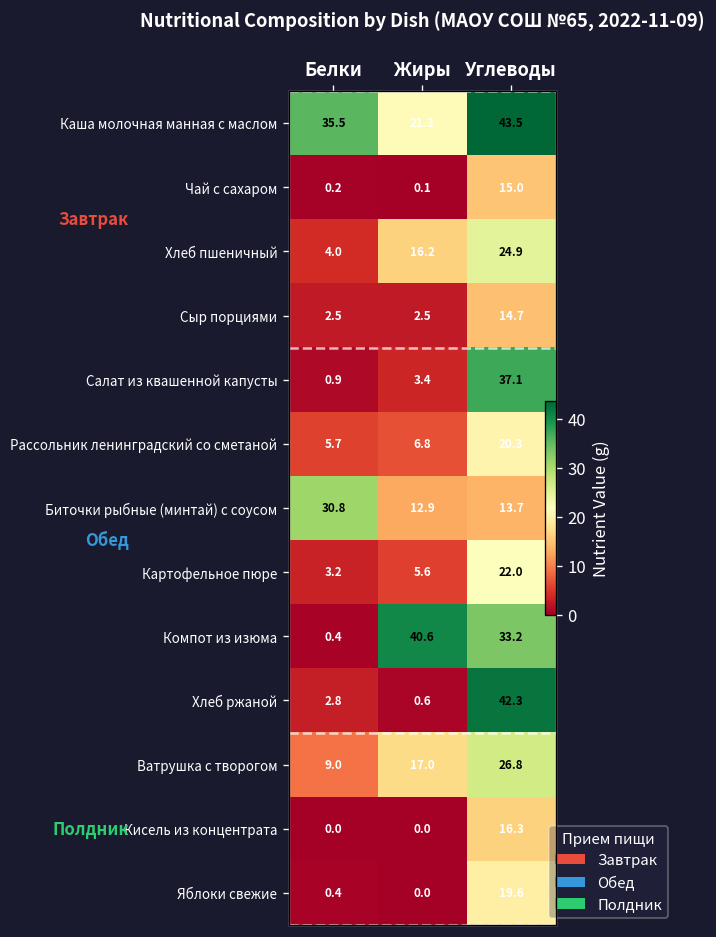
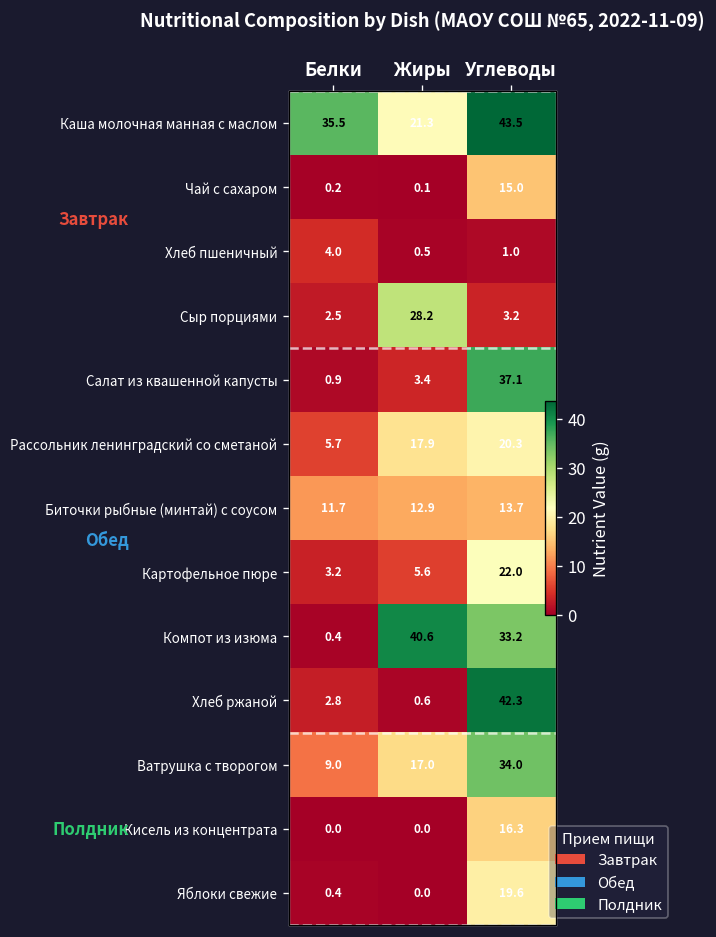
  {
    "Каша молочная манная с маслом": {
      "Белки": 35.5,
      "Жиры": 21.3,
      "Углеводы": 43.5
    },
    "Чай с сахаром": {
      "Белки": 0.2,
      "Жиры": 0.1,
      "Углеводы": 15.0
    },
    "Хлеб пшеничный": {
      "Белки": 4.0,
-     "Жиры": 16.2,
-     "Углеводы": 24.9
+     "Жиры": 0.5,
+     "Углеводы": 1.0
    },
    "Сыр порциями": {
      "Белки": 2.5,
-     "Жиры": 2.5,
-     "Углеводы": 14.7
+     "Жиры": 28.2,
+     "Углеводы": 3.2
    },
    "Салат из квашенной капусты": {
      "Белки": 0.9,
      "Жиры": 3.4,
      "Углеводы": 37.1
    },
    "Рассольник ленинградский со сметаной": {
      "Белки": 5.7,
-     "Жиры": 6.8,
+     "Жиры": 17.9,
      "Углеводы": 20.3
    },
    "Биточки рыбные (минтай) с соусом": {
-     "Белки": 30.8,
+     "Белки": 11.7,
      "Жиры": 12.9,
      "Углеводы": 13.7
    },
    "Картофельное пюре": {
      "Белки": 3.2,
      "Жиры": 5.6,
      "Углеводы": 22.0
    },
    "Компот из изюма": {
      "Белки": 0.4,
      "Жиры": 40.6,
      "Углеводы": 33.2
    },
    "Хлеб ржаной": {
      "Белки": 2.8,
      "Жиры": 0.6,
      "Углеводы": 42.3
    },
    "Ватрушка с творогом": {
      "Белки": 9.0,
      "Жиры": 17.0,
-     "Углеводы": 26.8
+     "Углеводы": 34.0
    },
    "Кисель из концентрата": {
      "Белки": 0.0,
      "Жиры": 0.0,
      "Углеводы": 16.3
    },
    "Яблоки свежие": {
      "Белки": 0.4,
      "Жиры": 0.0,
      "Углеводы": 19.6
    }
  }
